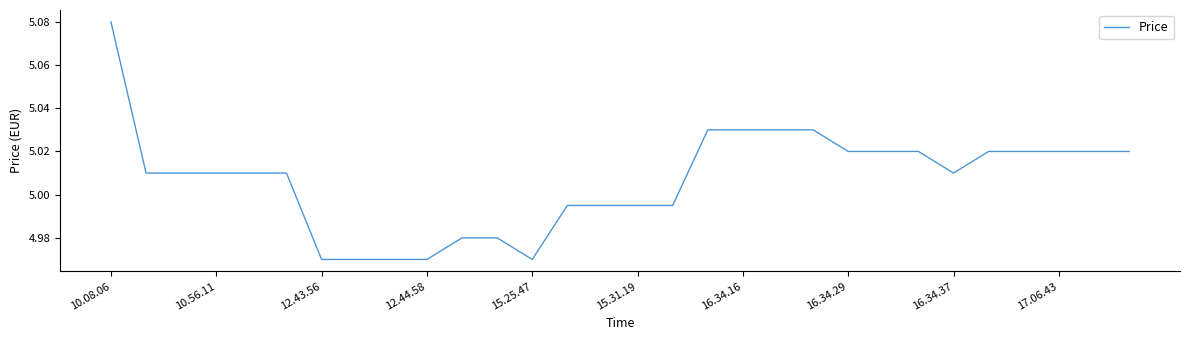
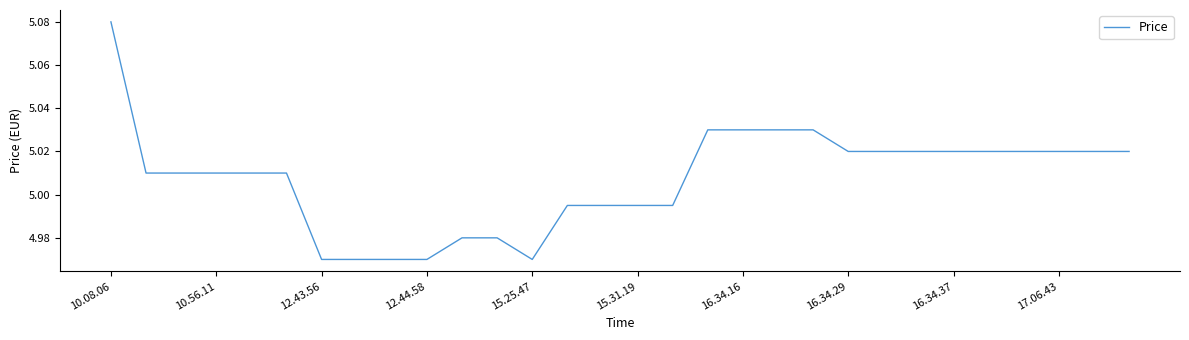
  {
    "10.08.06": 5.08,
    "12.44.58": 4.97,
    "15.25.47": 4.97,
-   "16.34.37": 5.01
+   "16.34.37": 5.02
  }
